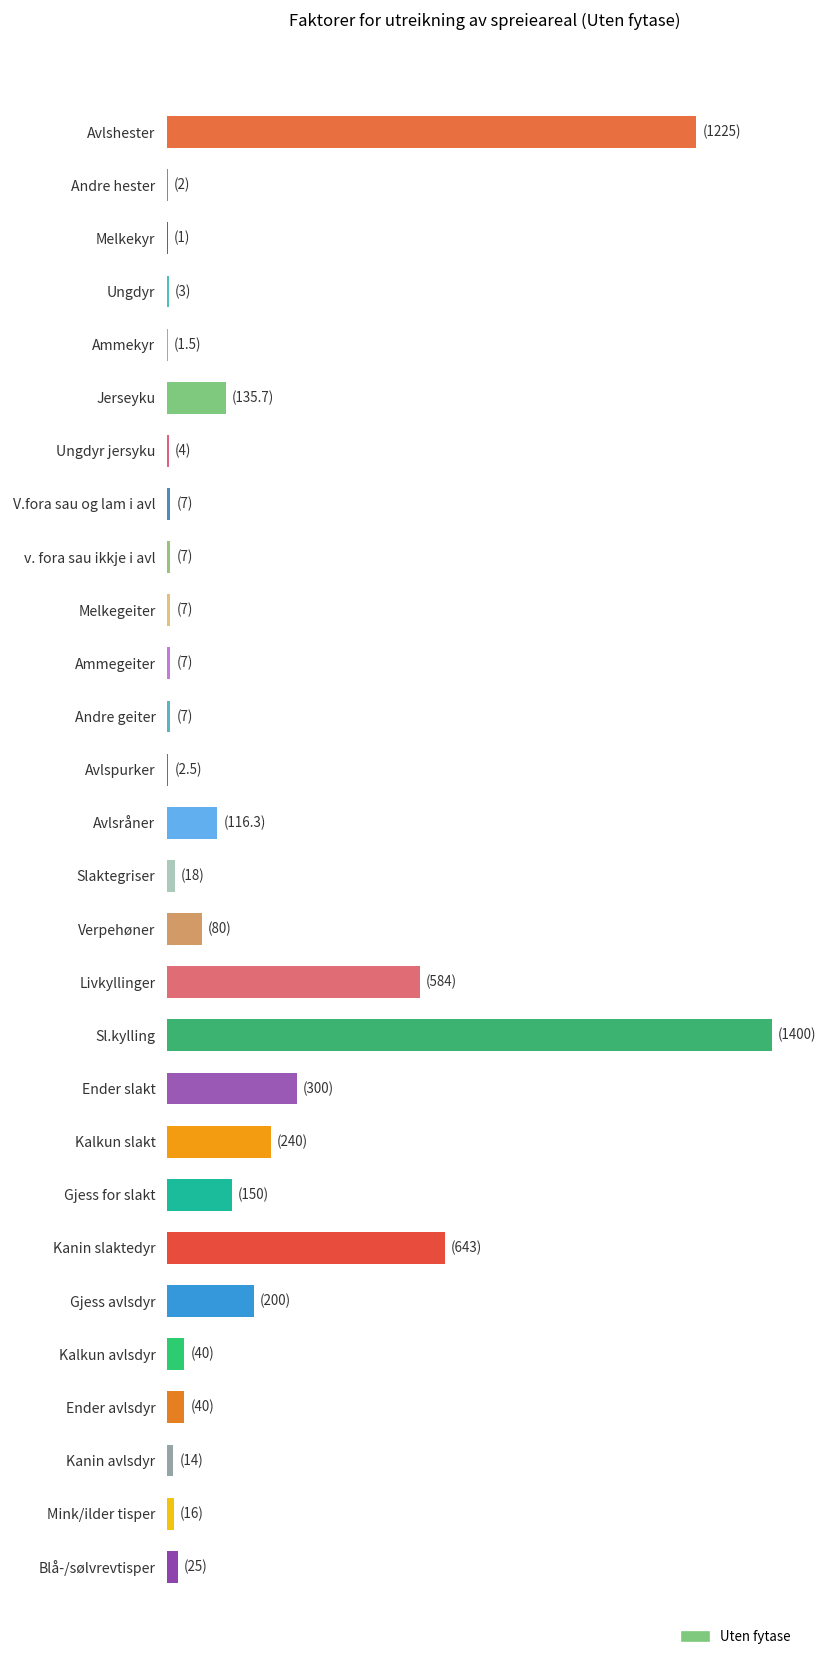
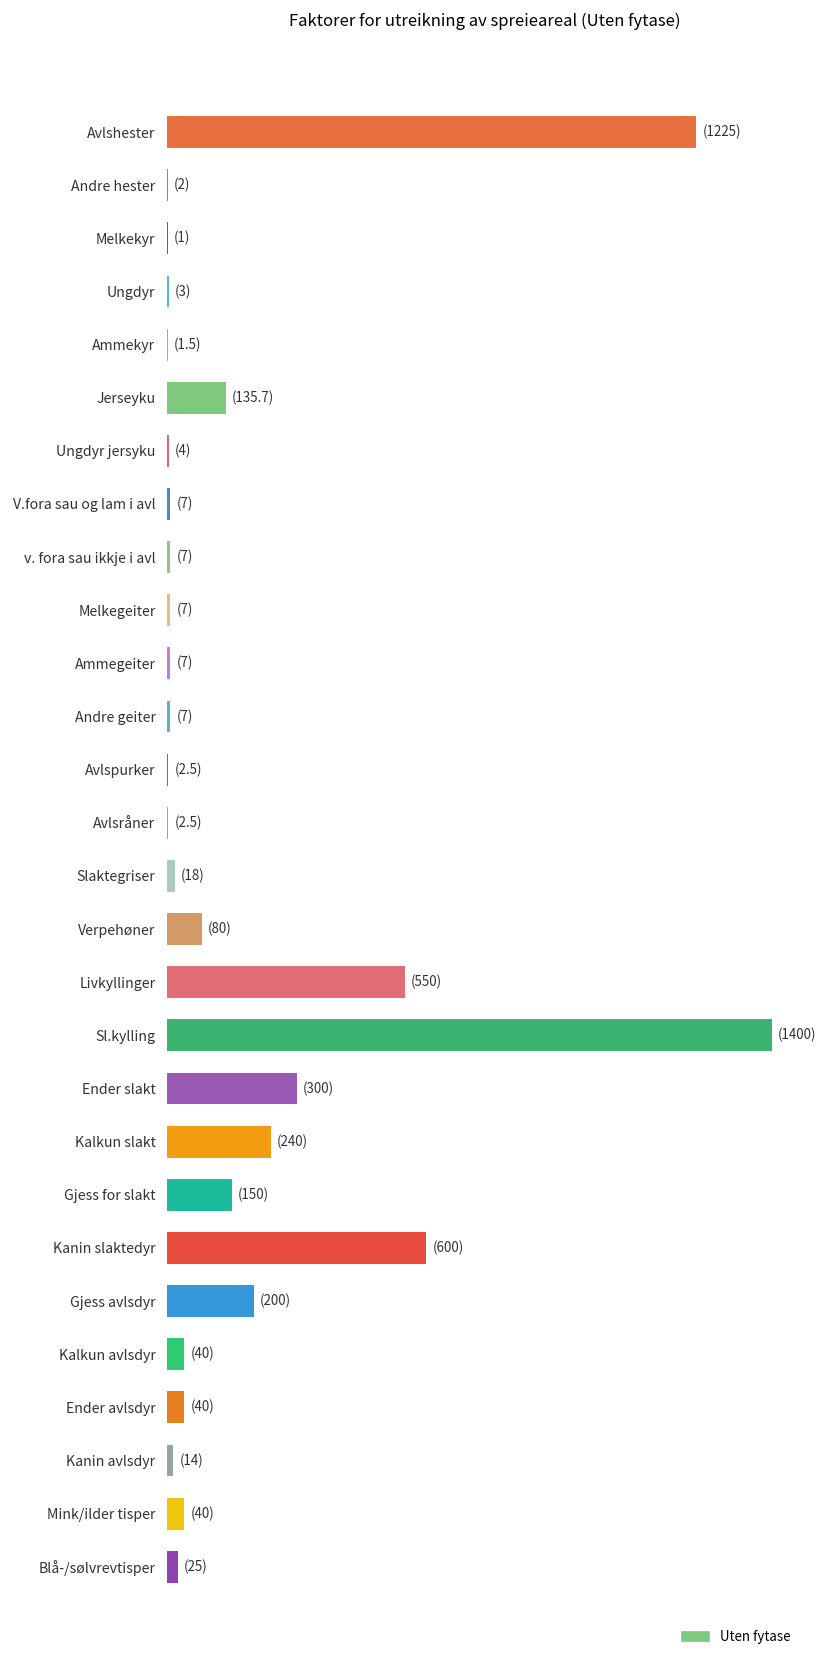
  {
    "Avlshester": "(1225)",
    "Andre hester": "(2)",
    "Melkekyr": "(1)",
    "Ungdyr": "(3)",
    "Ammekyr": "(1.5)",
    "Jerseyku": "(135.7)",
    "Ungdyr jersyku": "(4)",
    "V.fora sau og lam i avl": "(7)",
    "v. fora sau ikkje i avl": "(7)",
    "Melkegeiter": "(7)",
    "Ammegeiter": "(7)",
    "Andre geiter": "(7)",
    "Avlspurker": "(2.5)",
-   "Avlsråner": "(116.3)",
+   "Avlsråner": "(2.5)",
    "Slaktegriser": "(18)",
    "Verpehøner": "(80)",
-   "Livkyllinger": "(584)",
+   "Livkyllinger": "(550)",
    "Sl.kylling": "(1400)",
    "Ender slakt": "(300)",
    "Kalkun slakt": "(240)",
    "Gjess for slakt": "(150)",
-   "Kanin slaktedyr": "(643)",
+   "Kanin slaktedyr": "(600)",
    "Gjess avlsdyr": "(200)",
    "Kalkun avlsdyr": "(40)",
    "Ender avlsdyr": "(40)",
    "Kanin avlsdyr": "(14)",
-   "Mink/ilder tisper": "(16)",
+   "Mink/ilder tisper": "(40)",
    "Blå-/sølvrevtisper": "(25)"
  }
